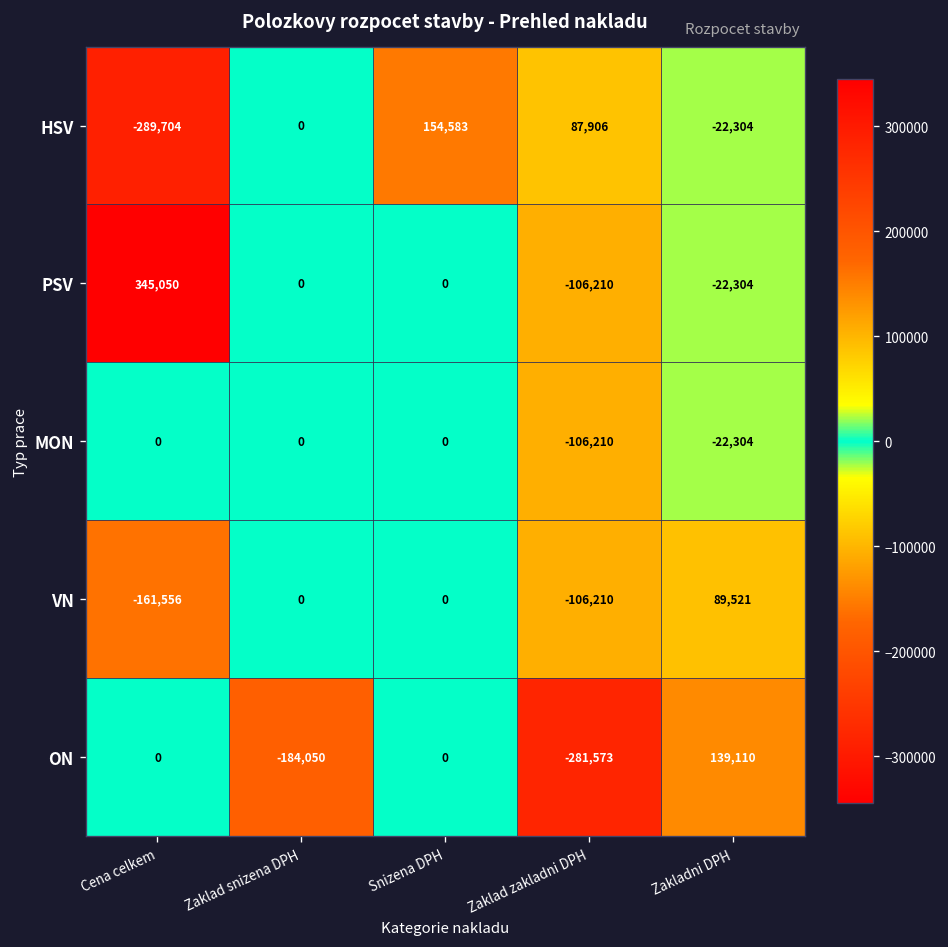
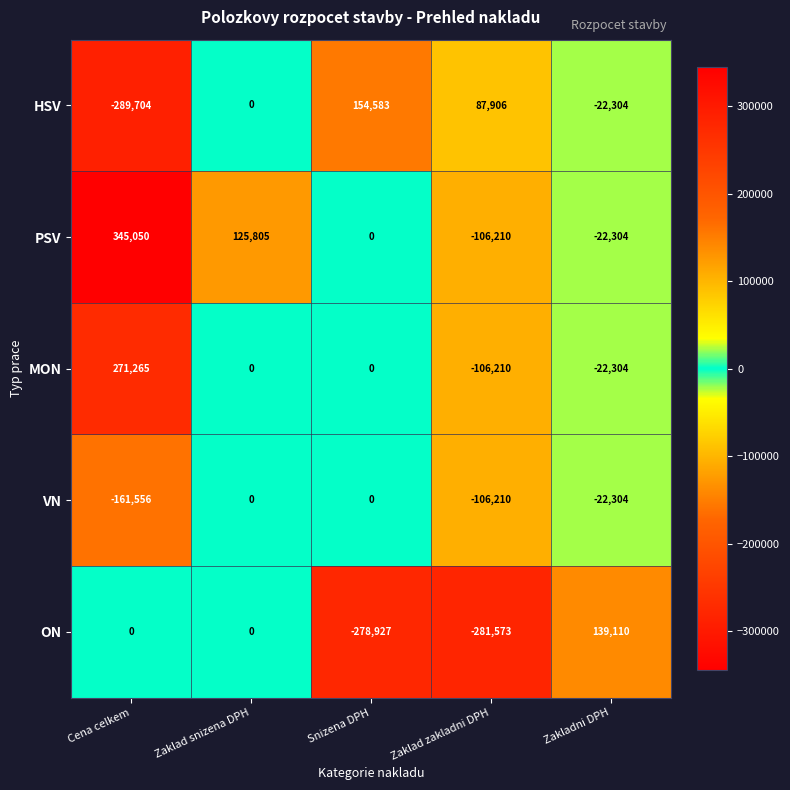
  {
    "HSV": {
      "Cena celkem": "-289,704",
      "Zaklad snizena DPH": "0",
      "Snizena DPH": "154,583",
      "Zaklad zakladni DPH": "87,906",
      "Zakladni DPH": "-22,304"
    },
    "PSV": {
      "Cena celkem": "345,050",
-     "Zaklad snizena DPH": "0",
+     "Zaklad snizena DPH": "125,805",
      "Snizena DPH": "0",
      "Zaklad zakladni DPH": "-106,210",
      "Zakladni DPH": "-22,304"
    },
    "MON": {
-     "Cena celkem": "0",
+     "Cena celkem": "271,265",
      "Zaklad snizena DPH": "0",
      "Snizena DPH": "0",
      "Zaklad zakladni DPH": "-106,210",
      "Zakladni DPH": "-22,304"
    },
    "VN": {
      "Cena celkem": "-161,556",
      "Zaklad snizena DPH": "0",
      "Snizena DPH": "0",
      "Zaklad zakladni DPH": "-106,210",
-     "Zakladni DPH": "89,521"
+     "Zakladni DPH": "-22,304"
    },
    "ON": {
      "Cena celkem": "0",
-     "Zaklad snizena DPH": "-184,050",
-     "Snizena DPH": "0",
+     "Zaklad snizena DPH": "0",
+     "Snizena DPH": "-278,927",
      "Zaklad zakladni DPH": "-281,573",
      "Zakladni DPH": "139,110"
    }
  }
